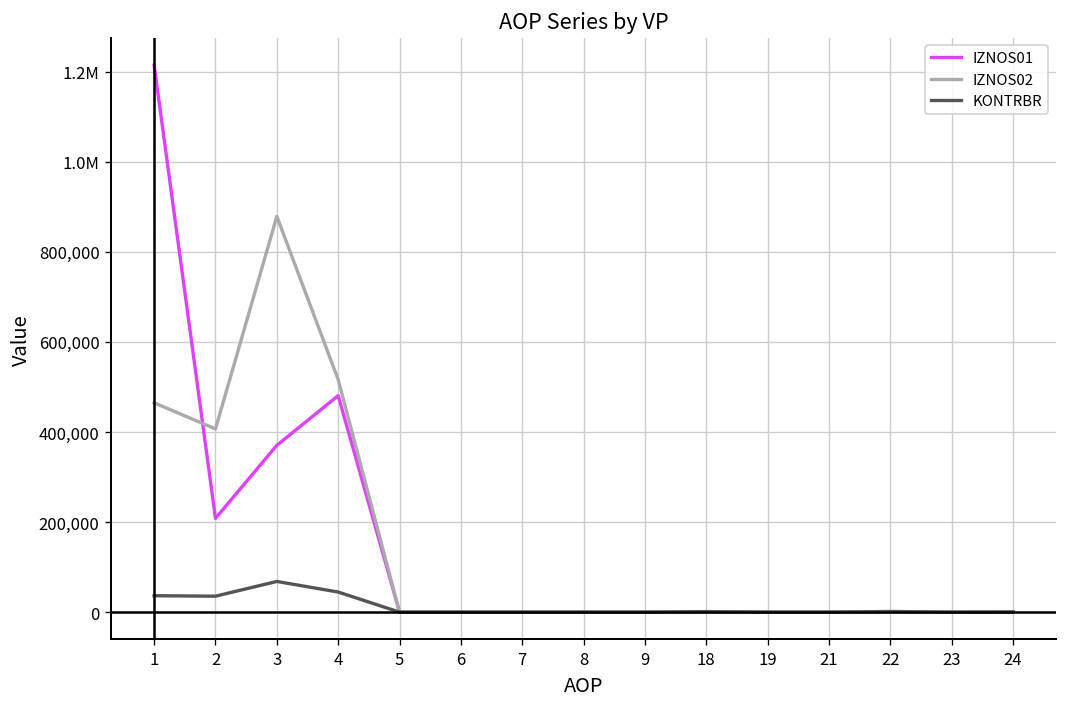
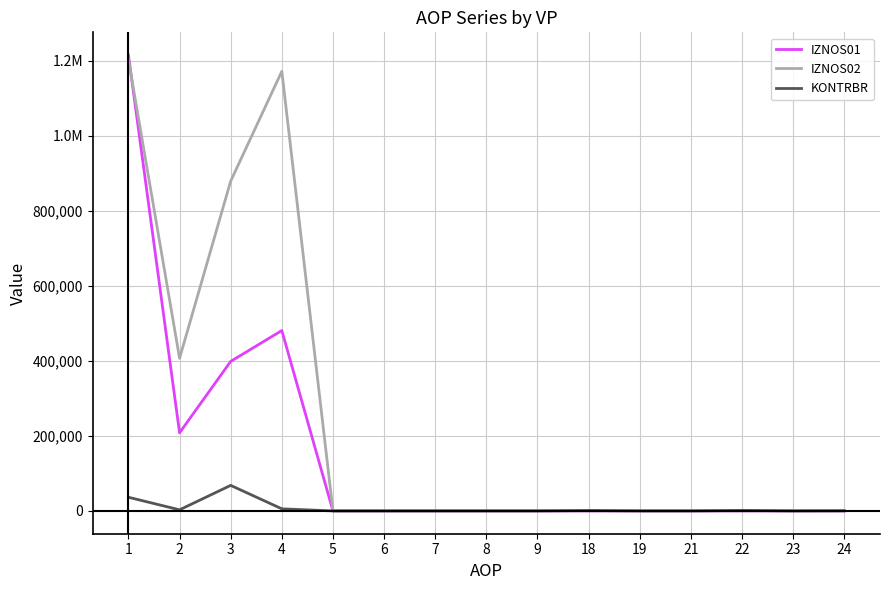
  {
    "IZNOS01": {
      "1": "1,210,000",
      "2": "210,000",
-     "3": "370,000",
+     "3": "400,000",
      "4": "480,000"
    },
    "IZNOS02": {
-     "1": "460,000",
+     "1": "1,200,000",
      "2": "410,000",
      "3": "880,000",
-     "4": "520,000"
+     "4": "1,170,000"
    },
    "KONTRBR": {
      "1": "40,000",
-     "2": "40,000",
+     "2": "0",
      "3": "70,000",
-     "4": "40,000"
+     "4": "10,000"
    }
  }
